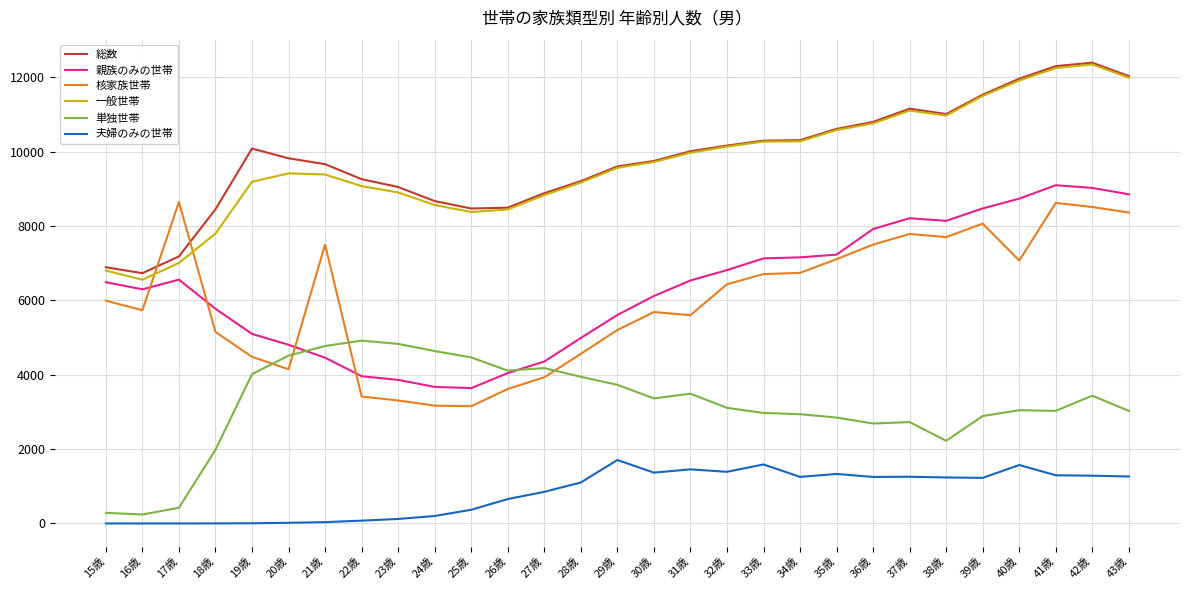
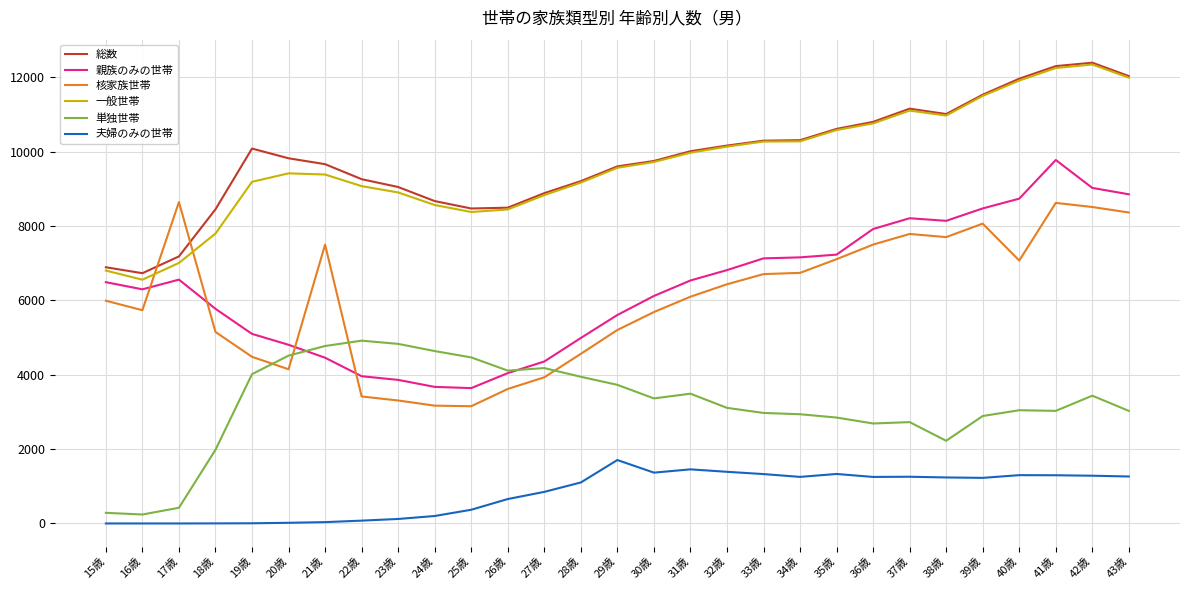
  {
    "総数": {
      "15歳": 6900,
      "16歳": 6700,
      "17歳": 7200,
      "18歳": 8500,
      "19歳": 10100,
      "20歳": 9800,
      "21歳": 9700,
      "22歳": 9300,
      "23歳": 9100,
      "24歳": 8700,
      "25歳": 8500
    },
    "親族のみの世帯": {
      "15歳": 6500,
      "16歳": 6300,
      "17歳": 6600,
      "18歳": 5800,
      "19歳": 5100,
      "20歳": 4800,
      "21歳": 4500,
      "22歳": 4000,
      "23歳": 3900,
      "24歳": 3700,
      "25歳": 3600,
      "27歳": 4400,
      "28歳": 5000,
      "29歳": 5600,
      "30歳": 6100,
      "31歳": 6500,
      "32歳": 6800,
      "33歳": 7100,
      "34歳": 7200,
      "35歳": 7200,
      "36歳": 7900,
      "37歳": 8200,
      "38歳": 8100,
      "39歳": 8500,
      "40歳": 8700,
-     "41歳": 9100,
+     "41歳": 9800,
      "42歳": 9000,
      "43歳": 8900
    },
    "核家族世帯": {
      "15歳": 6000,
      "16歳": 5700,
      "17歳": 8600,
      "18歳": 5200,
      "19歳": 4500,
      "20歳": 4100,
      "21歳": 7500,
      "22歳": 3400,
      "23歳": 3300,
      "24歳": 3200,
      "25歳": 3200,
      "26歳": 3600,
      "27歳": 3900,
      "28歳": 4600,
      "29歳": 5200,
      "30歳": 5700,
-     "31歳": 5600,
+     "31歳": 6100,
      "32歳": 6400,
      "33歳": 6700,
      "34歳": 6700,
      "35歳": 7100,
      "36歳": 7500,
      "37歳": 7800,
      "38歳": 7700,
      "39歳": 8100,
      "40歳": 7100,
      "41歳": 8600,
      "42歳": 8500,
      "43歳": 8400
    },
    "一般世帯": {
      "15歳": 6800,
      "16歳": 6600,
      "17歳": 7000,
      "18歳": 7800,
      "19歳": 9200,
      "20歳": 9400,
      "21歳": 9400,
      "22歳": 9100,
      "23歳": 8900,
      "24歳": 8600,
      "25歳": 8400
    },
    "単独世帯": {
      "15歳": 300,
      "16歳": 200,
      "17歳": 400,
      "18歳": 2000,
      "19歳": 4000,
      "20歳": 4500,
      "21歳": 4800,
      "22歳": 4900,
      "23歳": 4800,
      "24歳": 4600,
      "25歳": 4500,
      "27歳": 4200,
      "28歳": 3900,
      "29歳": 3700,
      "30歳": 3400,
      "31歳": 3500,
      "32歳": 3100,
      "33歳": 3000,
      "34歳": 2900,
      "35歳": 2900,
      "36歳": 2700,
      "37歳": 2700,
      "38歳": 2200,
      "39歳": 2900,
      "40歳": 3000,
      "41歳": 3000,
      "42歳": 3400,
      "43歳": 3000
    },
    "夫婦のみの世帯": {
      "15歳": 0,
      "16歳": 0,
      "17歳": 0,
      "18歳": 0,
      "19歳": 0,
      "20歳": 0,
      "21歳": 0,
      "22歳": 100,
      "23歳": 100,
      "24歳": 200,
      "25歳": 400,
      "26歳": 700,
      "27歳": 900,
      "28歳": 1100,
      "29歳": 1700,
      "30歳": 1400,
      "31歳": 1500,
      "32歳": 1400,
-     "33歳": 1600,
+     "33歳": 1300,
      "34歳": 1300,
      "35歳": 1300,
      "36歳": 1300,
      "37歳": 1300,
      "38歳": 1200,
      "39歳": 1200,
-     "40歳": 1600,
+     "40歳": 1300,
      "41歳": 1300,
      "42歳": 1300,
      "43歳": 1300
    }
  }
